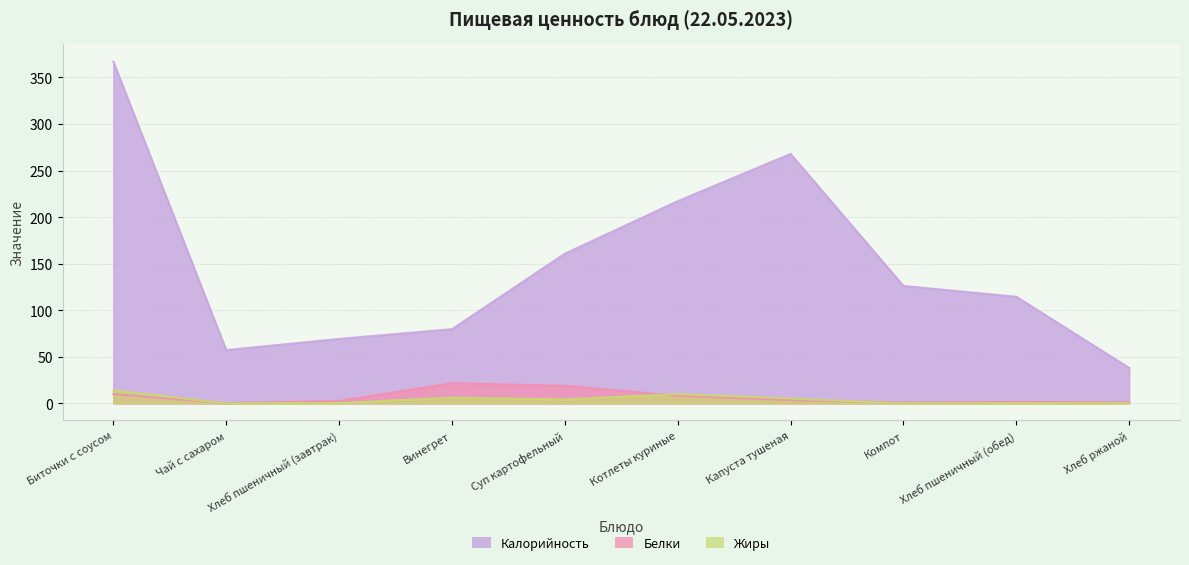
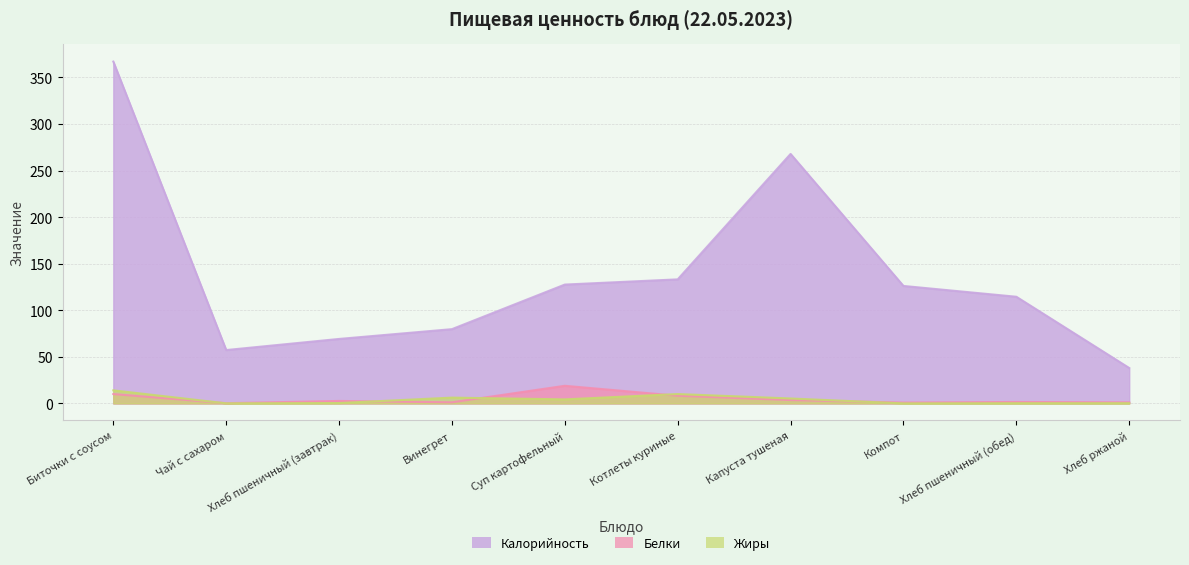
  {
    "Калорийность": {
      "Биточки с соусом": 370,
      "Чай с сахаром": 60,
      "Хлеб пшеничный (завтрак)": 70,
      "Винегрет": 80,
-     "Суп картофельный": 160,
-     "Котлеты куриные": 220,
+     "Суп картофельный": 130,
+     "Котлеты куриные": 130,
      "Капуста тушеная": 270,
      "Компот": 130,
      "Хлеб пшеничный (обед)": 110,
      "Хлеб ржаной": 40
    },
    "Белки": {
      "Биточки с соусом": 10,
-     "Винегрет": 20,
+     "Винегрет": 0,
      "Суп картофельный": 20
    },
    "Жиры": {
      "Биточки с соусом": 10,
      "Винегрет": 10,
      "Суп картофельный": 0
    }
  }
